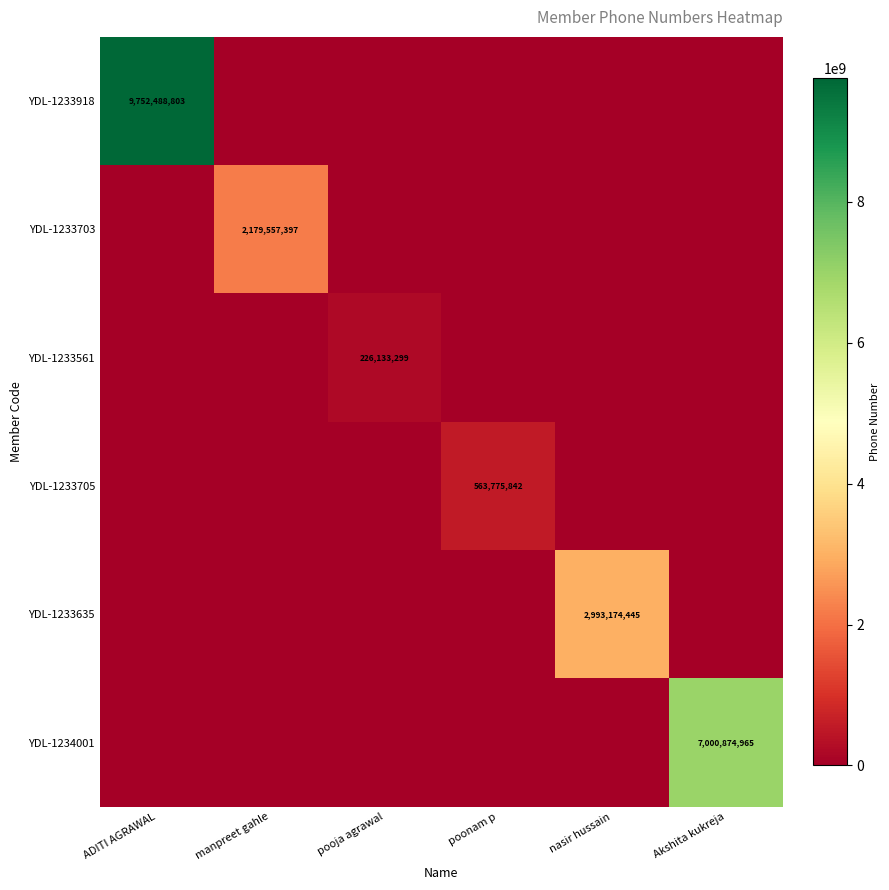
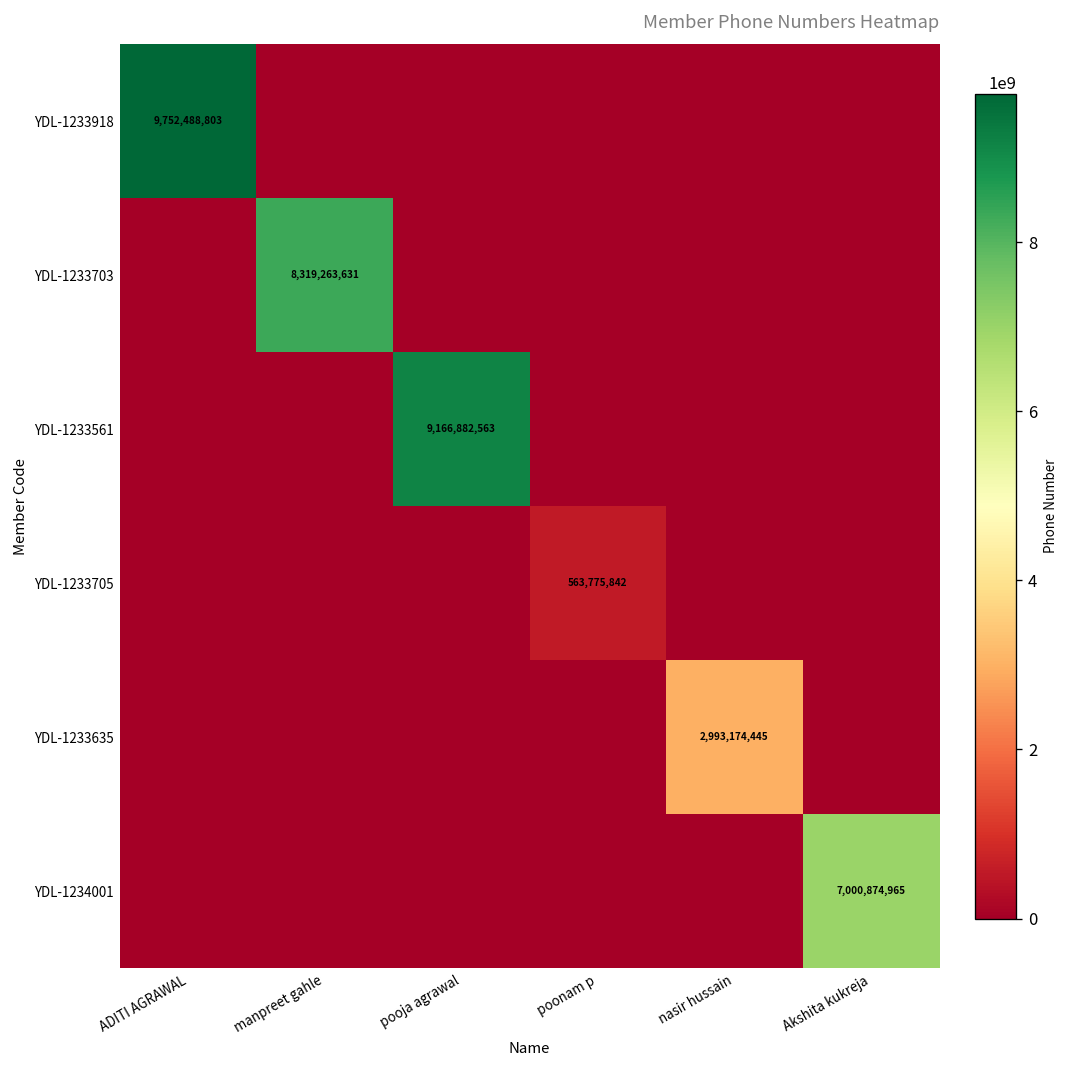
  {
    "YDL-1233918": {
      "ADITI AGRAWAL": "9,752,488,803"
    },
    "YDL-1233703": {
-     "manpreet gahle": "2,179,557,397"
+     "manpreet gahle": "8,319,263,631"
    },
    "YDL-1233561": {
-     "pooja agrawal": "226,133,299"
+     "pooja agrawal": "9,166,882,563"
    },
    "YDL-1233705": {
      "poonam p": "563,775,842"
    },
    "YDL-1233635": {
      "nasir hussain": "2,993,174,445"
    },
    "YDL-1234001": {
      "Akshita kukreja": "7,000,874,965"
    }
  }
